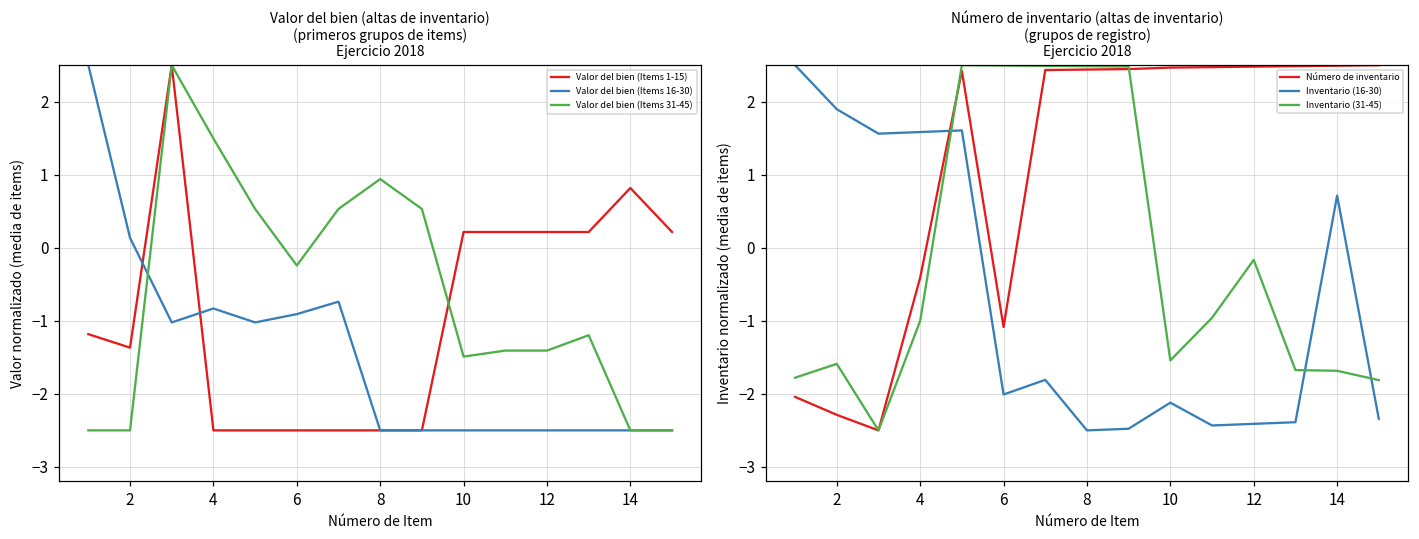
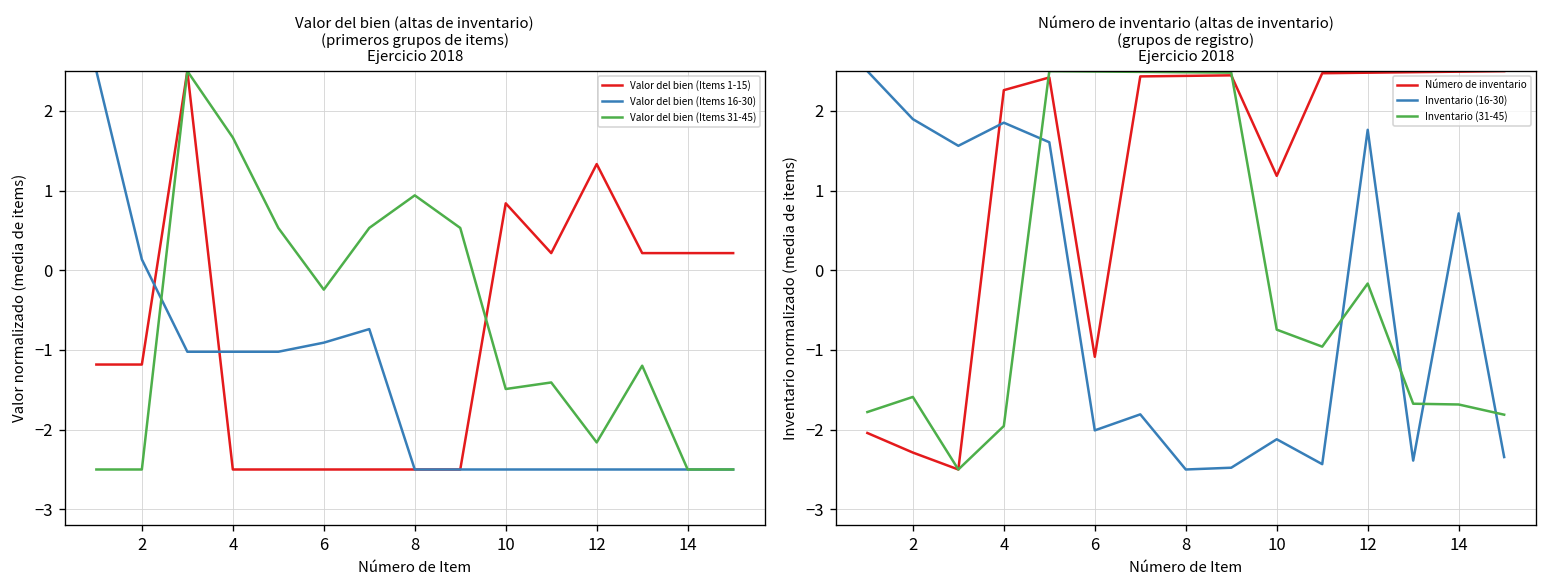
  {
    "Valor del bien (altas de inventario) (primeros grupos de items) Ejercicio 2018": {
      "Valor del bien (Items 1-15)": {
-       "2": -1.4,
+       "2": -1.2,
        "4": -2.5,
        "6": -2.5,
-       "10": 0.2,
-       "12": 0.2,
-       "14": 0.8
+       "10": 0.8,
+       "12": 1.3,
+       "14": 0.2
      },
      "Valor del bien (Items 16-30)": {
        "2": 0.1,
-       "4": -0.8,
+       "4": -1.0,
        "6": -0.9,
        "10": -2.5,
        "12": -2.5
      },
      "Valor del bien (Items 31-45)": {
        "2": -2.5,
-       "4": 1.5,
+       "4": 1.7,
        "6": -0.2,
        "8": 0.9,
        "10": -1.5,
-       "12": -1.4
+       "12": -2.2
      }
    },
    "Número de inventario (altas de inventario) (grupos de registro) Ejercicio 2018": {
      "Número de inventario": {
        "2": -2.3,
-       "4": -0.4,
+       "4": 2.3,
        "6": -1.1,
        "8": 2.4,
-       "10": 2.5,
+       "10": 1.2,
        "12": 2.5,
        "14": 2.5
      },
      "Inventario (16-30)": {
        "2": 1.9,
-       "4": 1.6,
+       "4": 1.9,
        "6": -2.0,
        "8": -2.5,
        "10": -2.1,
-       "12": -2.4,
+       "12": 1.8,
        "14": 0.7
      },
      "Inventario (31-45)": {
        "2": -1.6,
-       "4": -1.0,
+       "4": -2.0,
        "6": 2.5,
        "8": 2.5,
-       "10": -1.5,
+       "10": -0.7,
        "12": -0.2,
        "14": -1.7
      }
    }
  }
